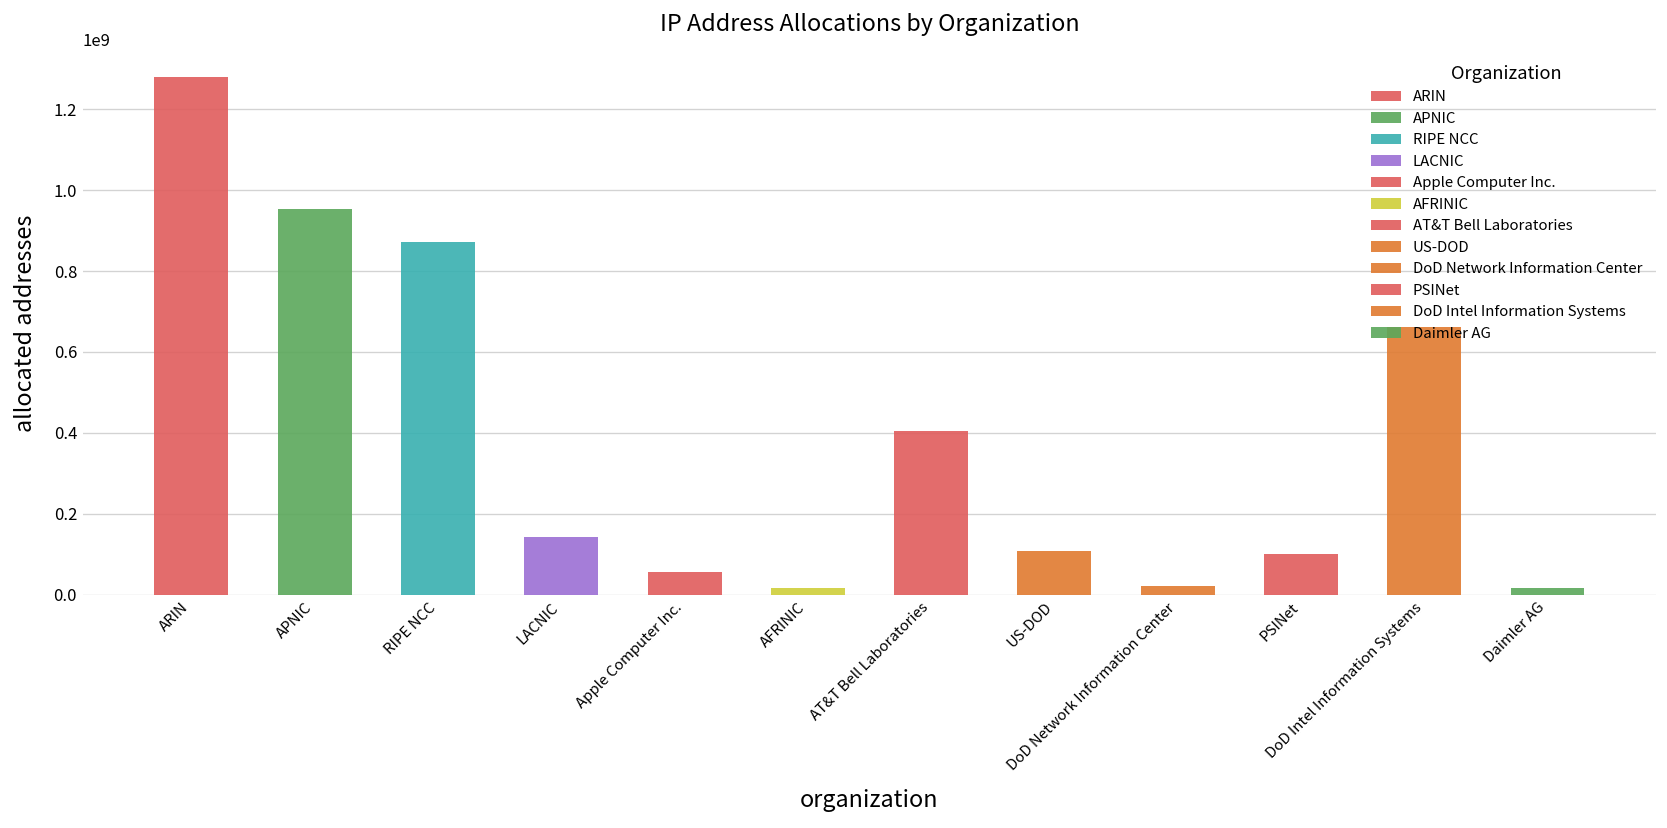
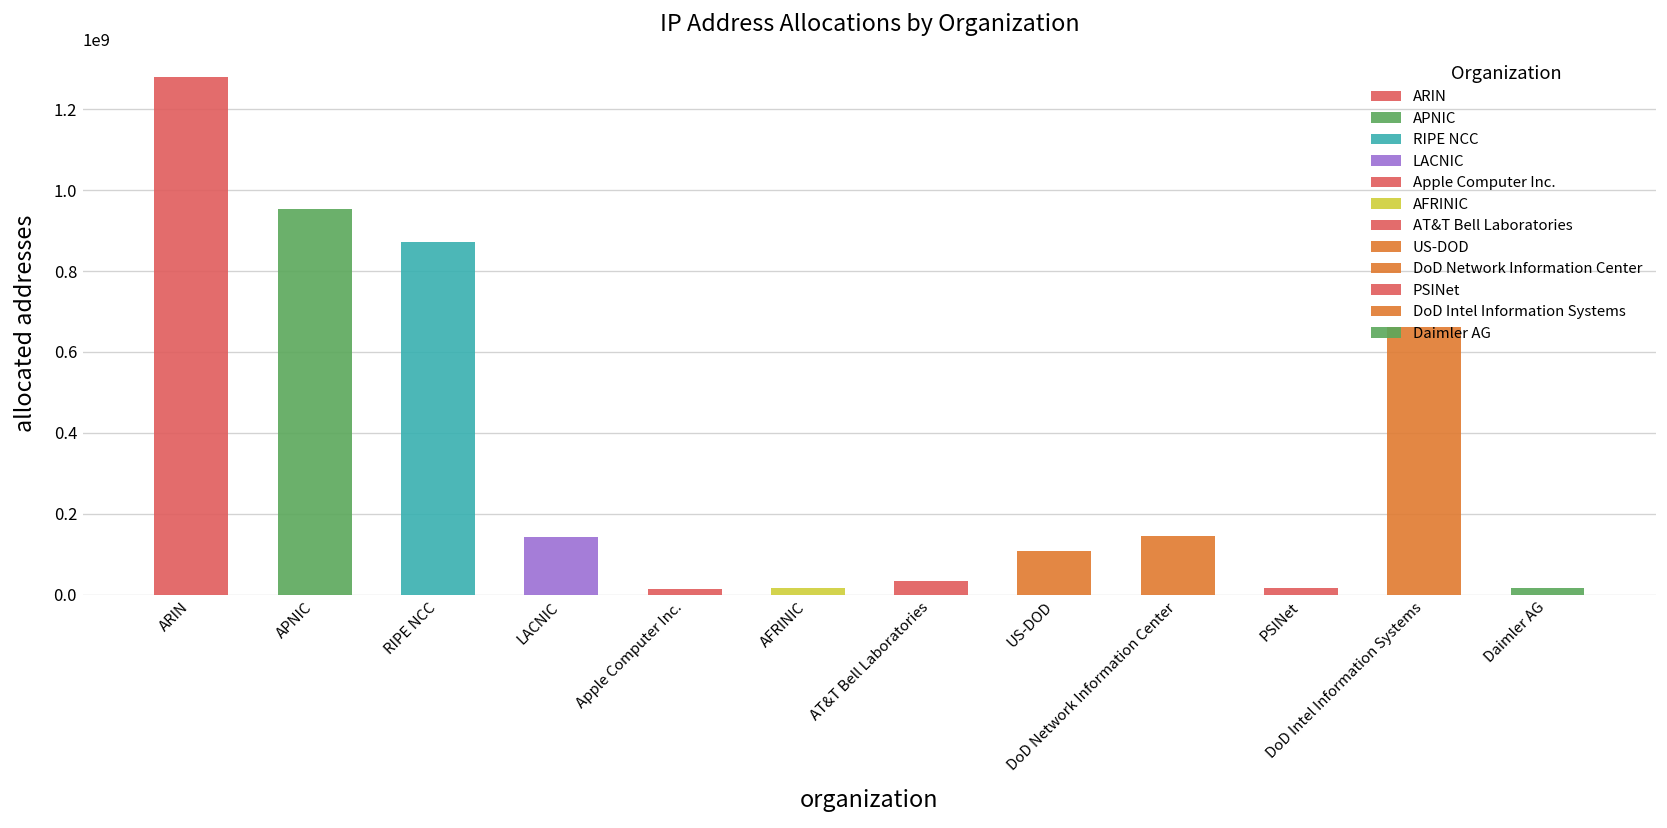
  {
    "ARIN": 1280000000,
    "APNIC": 950000000,
    "RIPE NCC": 870000000,
    "LACNIC": 140000000,
-   "Apple Computer Inc.": 60000000,
+   "Apple Computer Inc.": 10000000,
    "AFRINIC": 20000000,
-   "AT&T Bell Laboratories": 400000000,
+   "AT&T Bell Laboratories": 40000000,
    "US-DOD": 110000000,
-   "DoD Network Information Center": 20000000,
-   "PSINet": 100000000,
+   "DoD Network Information Center": 150000000,
+   "PSINet": 20000000,
    "DoD Intel Information Systems": 660000000,
    "Daimler AG": 20000000
  }
